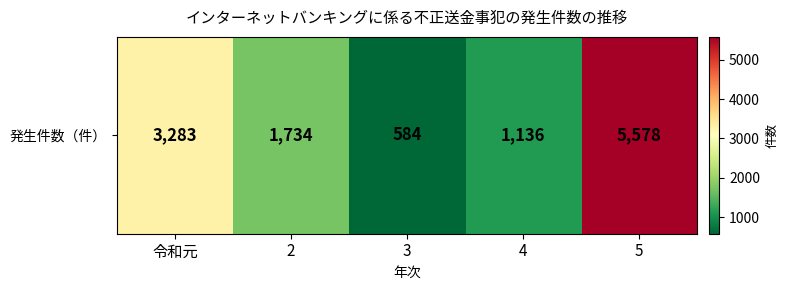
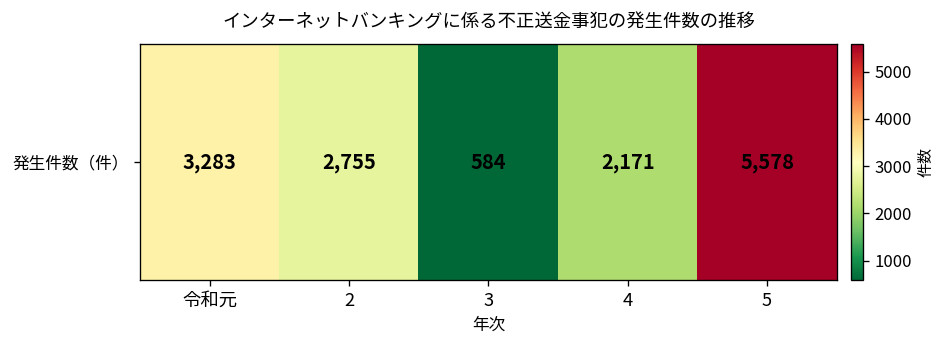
  {
    "発生件数（件）": {
      "令和元": "3,283",
-     "2": "1,734",
+     "2": "2,755",
      "3": "584",
-     "4": "1,136",
+     "4": "2,171",
      "5": "5,578"
    }
  }
